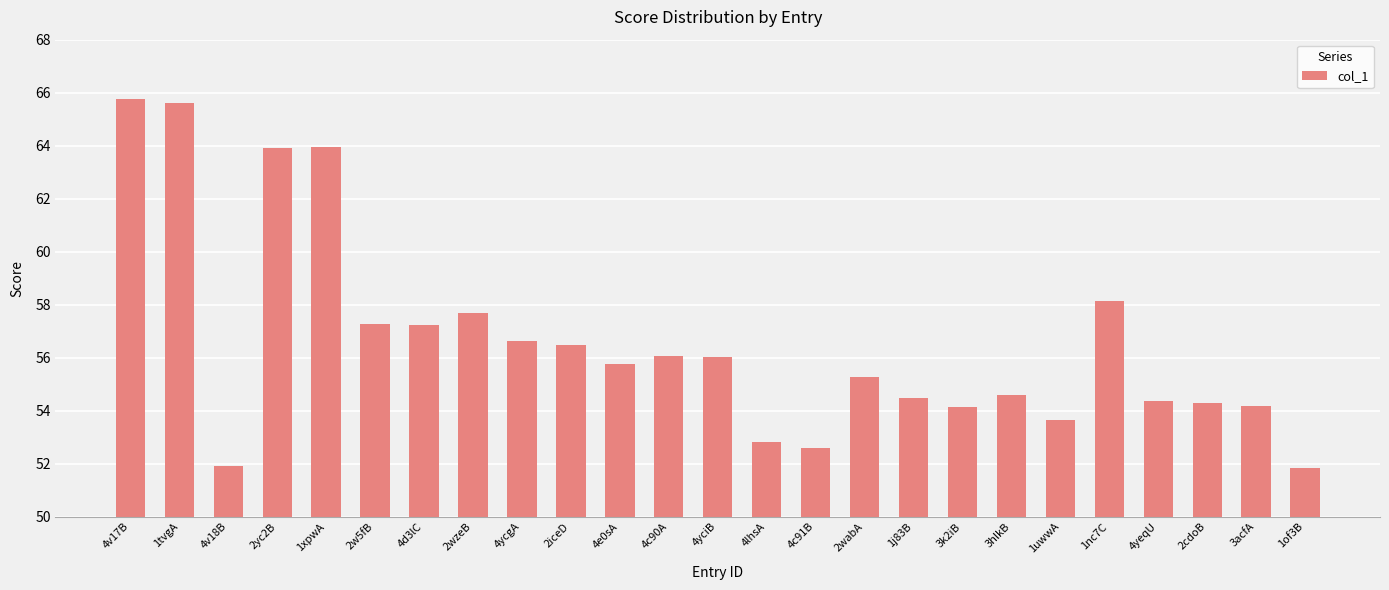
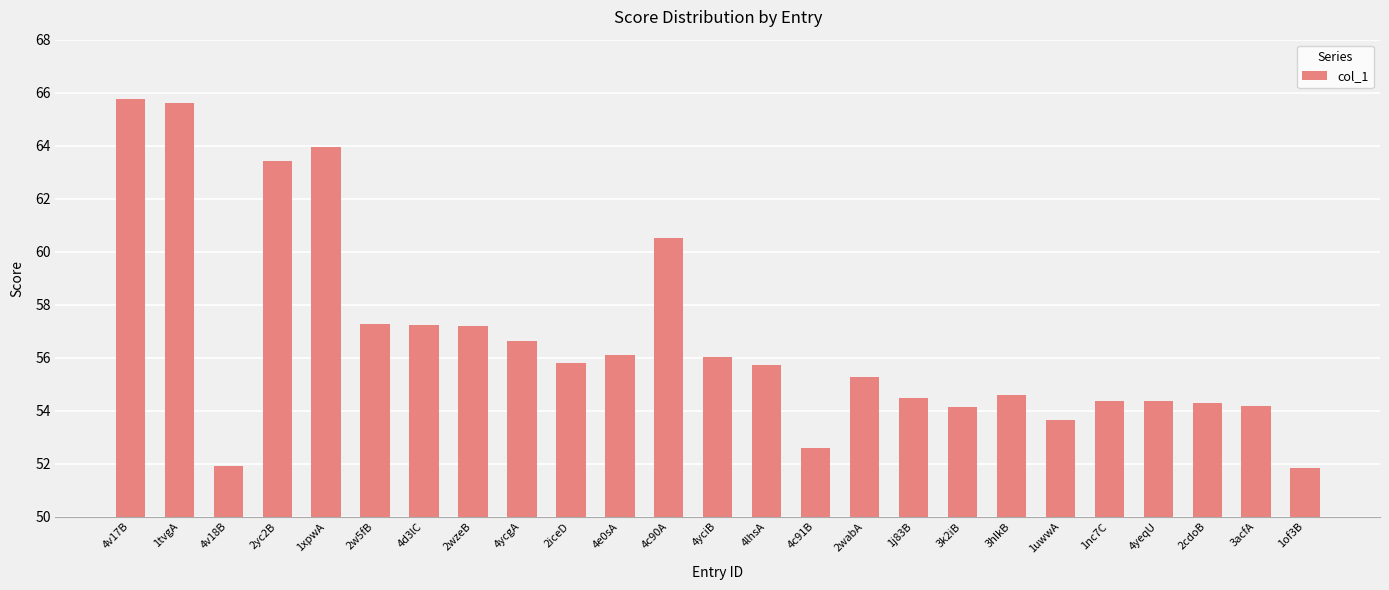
  {
    "4v17B": 65.7,
    "1tvgA": 65.6,
    "4v18B": 51.9,
-   "2yc2B": 63.9,
+   "2yc2B": 63.4,
    "1xpwA": 64.0,
    "2w5fB": 57.3,
    "4d3lC": 57.2,
-   "2wzeB": 57.7,
+   "2wzeB": 57.2,
    "4ycgA": 56.6,
-   "2iceD": 56.5,
-   "4e0sA": 55.8,
-   "4c90A": 56.1,
+   "2iceD": 55.8,
+   "4e0sA": 56.1,
+   "4c90A": 60.5,
    "4yciB": 56.0,
-   "4lhsA": 52.8,
+   "4lhsA": 55.7,
    "4c91B": 52.6,
    "2wabA": 55.3,
    "1j83B": 54.5,
    "3k2iB": 54.1,
    "3hlkB": 54.6,
    "1uwwA": 53.6,
-   "1nc7C": 58.1,
+   "1nc7C": 54.4,
    "4yeqU": 54.4,
    "2cdoB": 54.3,
    "3acfA": 54.2,
    "1of3B": 51.8
  }
